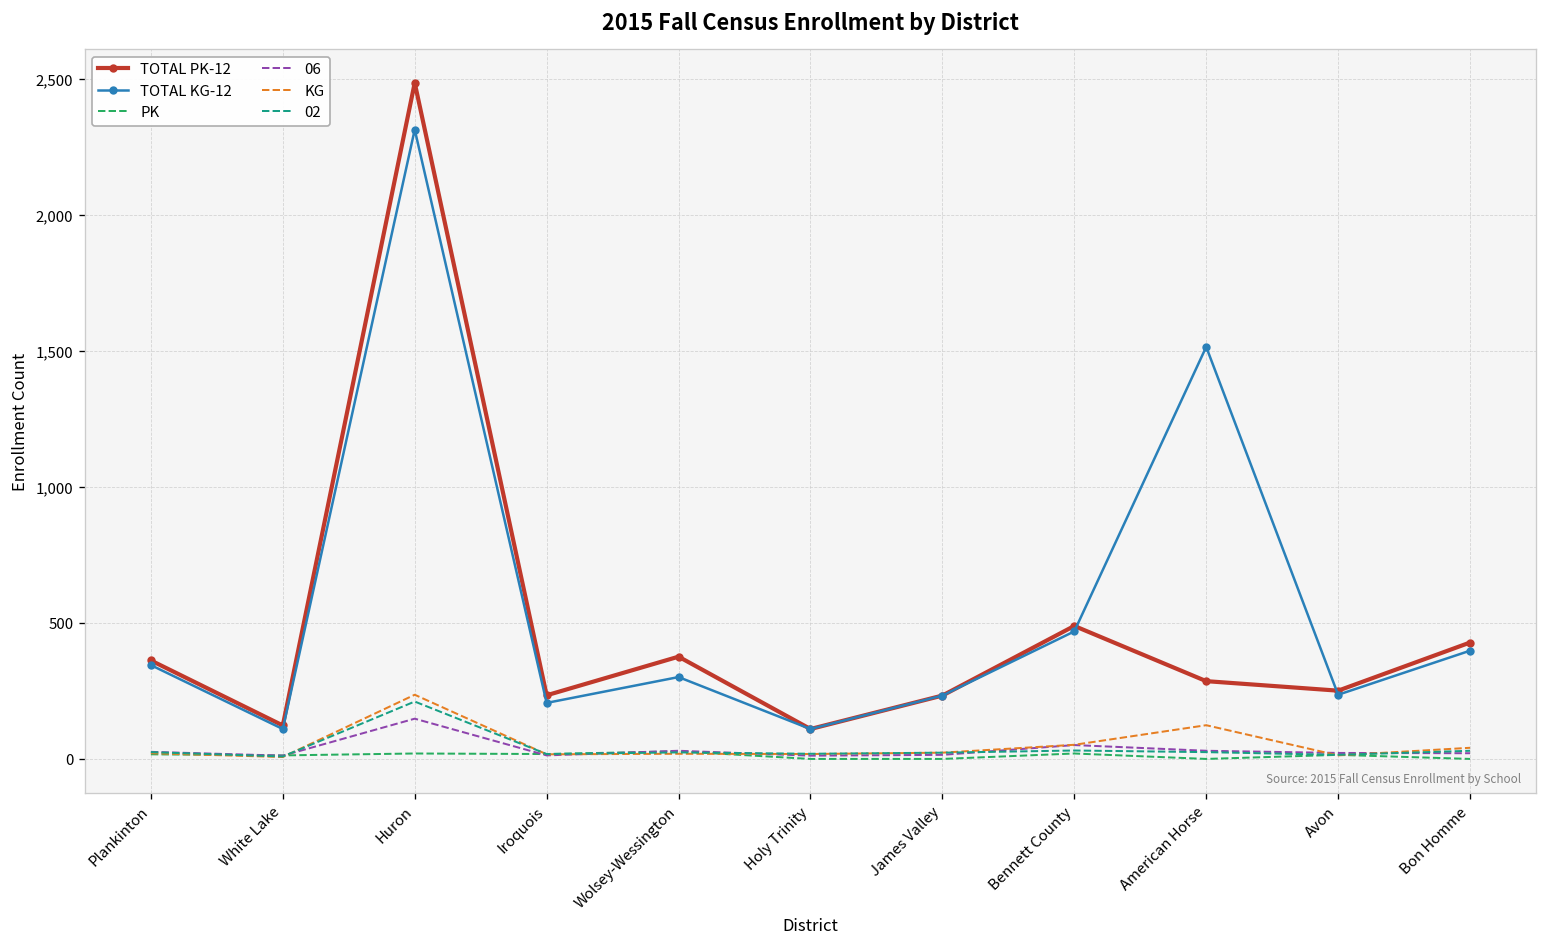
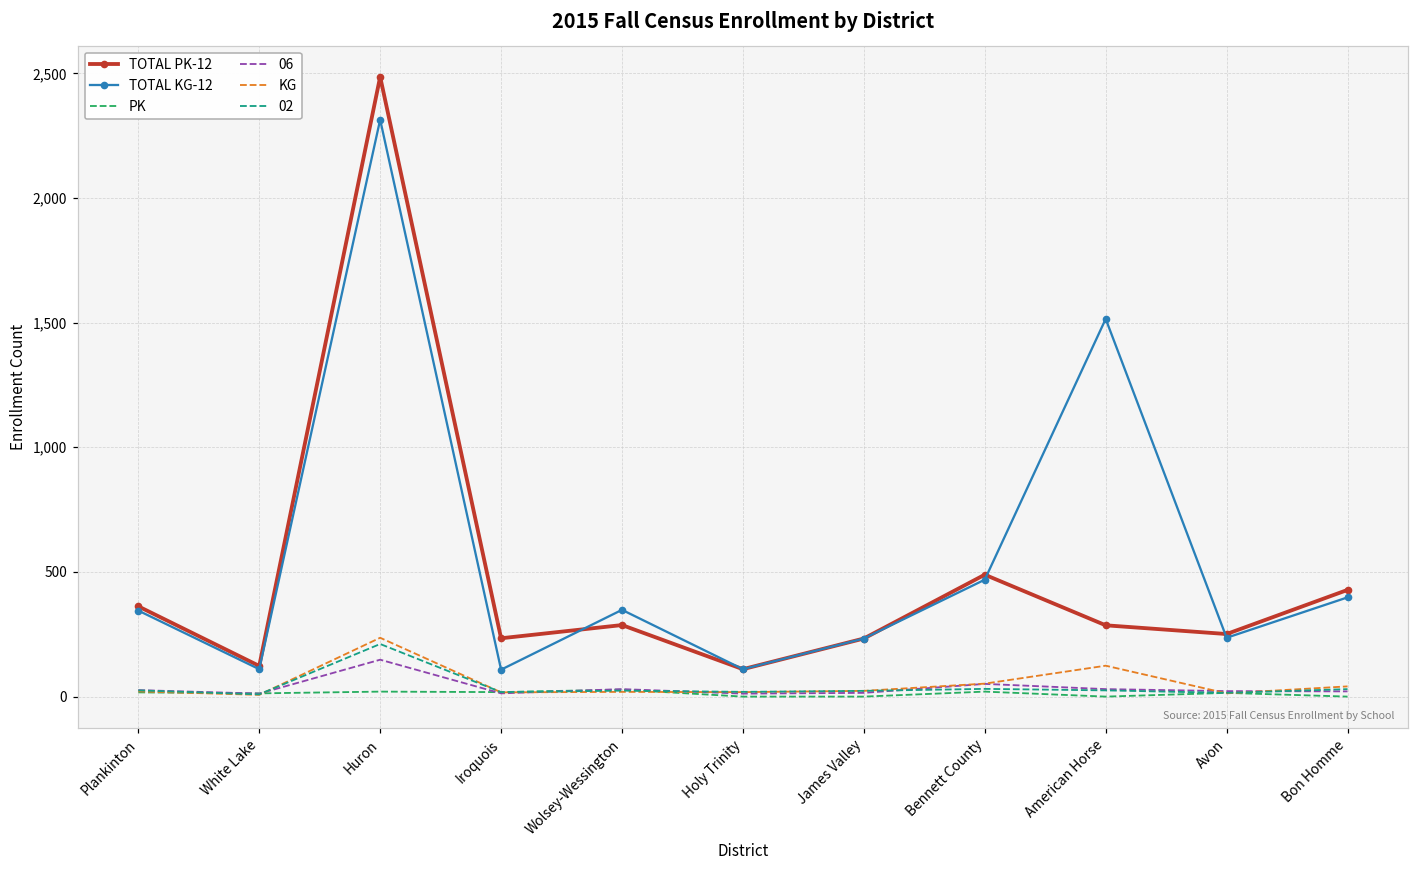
  {
    "TOTAL PK-12": {
      "Plankinton": "360",
      "White Lake": "120",
      "Huron": "2,490",
      "Iroquois": "230",
-     "Wolsey-Wessington": "380",
+     "Wolsey-Wessington": "290",
      "Bennett County": "490",
      "American Horse": "290",
      "Avon": "250",
      "Bon Homme": "430"
    },
    "TOTAL KG-12": {
      "Plankinton": "350",
      "White Lake": "110",
      "Huron": "2,310",
-     "Iroquois": "210",
-     "Wolsey-Wessington": "300",
+     "Iroquois": "110",
+     "Wolsey-Wessington": "350",
      "Bennett County": "470",
      "American Horse": "1,520",
      "Avon": "240",
      "Bon Homme": "400"
    },
    "06": {
      "Huron": "150"
    },
    "KG": {
      "Huron": "240",
      "American Horse": "120"
    }
  }
